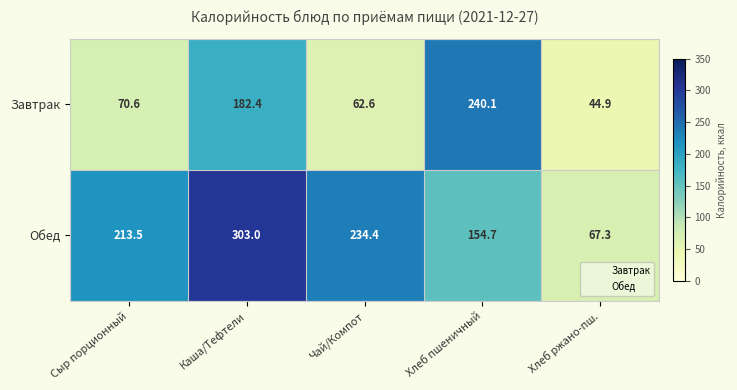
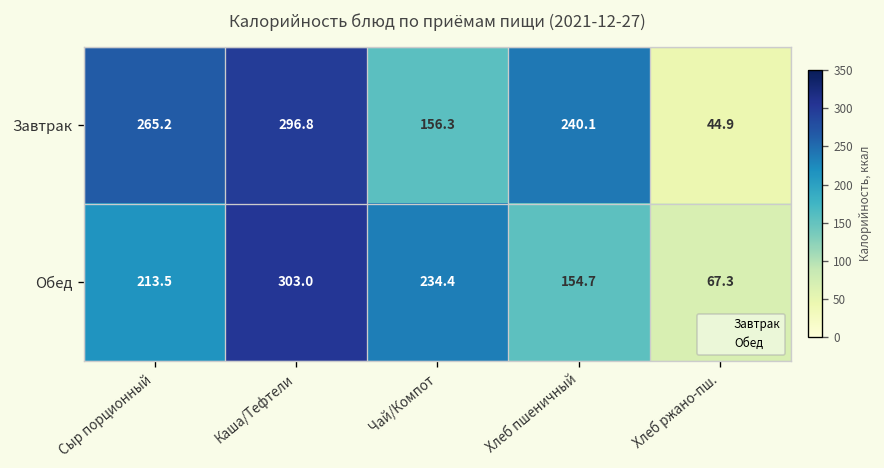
  {
    "Завтрак": {
-     "Сыр порционный": 70.6,
-     "Каша/Тефтели": 182.4,
-     "Чай/Компот": 62.6,
+     "Сыр порционный": 265.2,
+     "Каша/Тефтели": 296.8,
+     "Чай/Компот": 156.3,
      "Хлеб пшеничный": 240.1,
      "Хлеб ржано-пш.": 44.9
    },
    "Обед": {
      "Сыр порционный": 213.5,
      "Каша/Тефтели": 303.0,
      "Чай/Компот": 234.4,
      "Хлеб пшеничный": 154.7,
      "Хлеб ржано-пш.": 67.3
    }
  }
